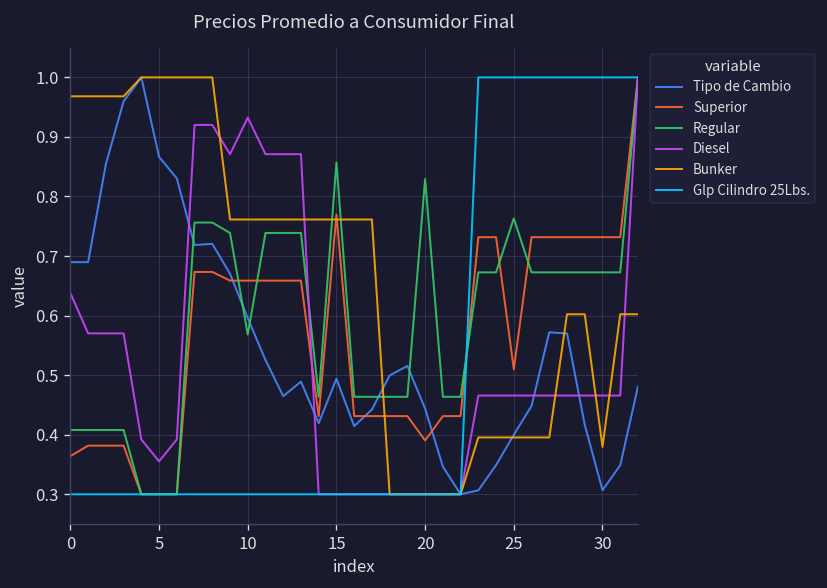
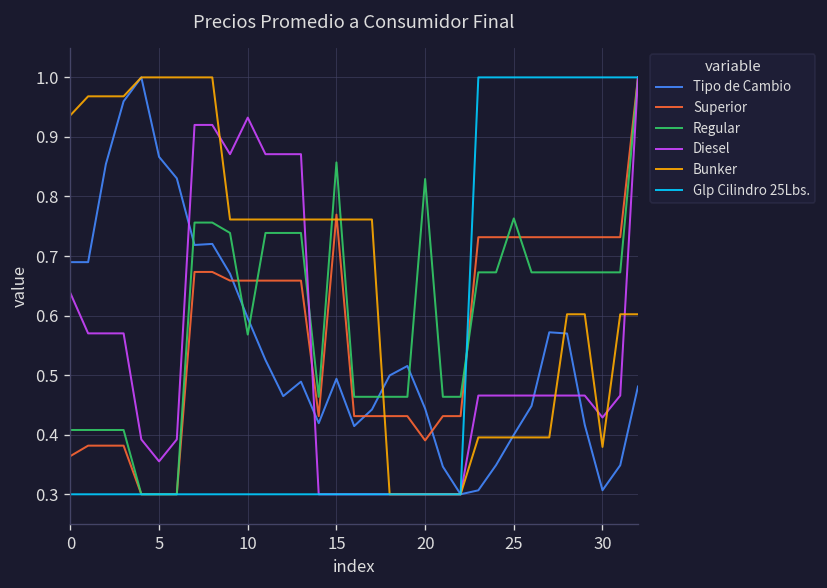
  {
    "Tipo de Cambio": {
      "0": 0.69,
      "5": 0.87,
      "10": 0.60,
      "15": 0.49,
      "20": 0.44,
      "30": 0.31
    },
    "Superior": {
      "0": 0.36,
      "10": 0.66,
      "15": 0.77,
      "20": 0.39,
-     "25": 0.51,
+     "25": 0.73,
      "30": 0.73
    },
    "Regular": {
      "0": 0.41,
      "10": 0.57,
      "15": 0.86,
      "20": 0.83,
      "25": 0.76,
      "30": 0.67
    },
    "Diesel": {
      "0": 0.64,
      "5": 0.36,
      "10": 0.93,
      "25": 0.47,
-     "30": 0.47
+     "30": 0.43
    },
    "Bunker": {
-     "0": 0.97,
+     "0": 0.94,
      "5": 1.00,
      "10": 0.76,
      "15": 0.76,
      "30": 0.38
    },
    "Glp Cilindro 25Lbs.": {
      "0": 0.30,
      "10": 0.30,
      "25": 1.00,
      "30": 1.00
    }
  }
